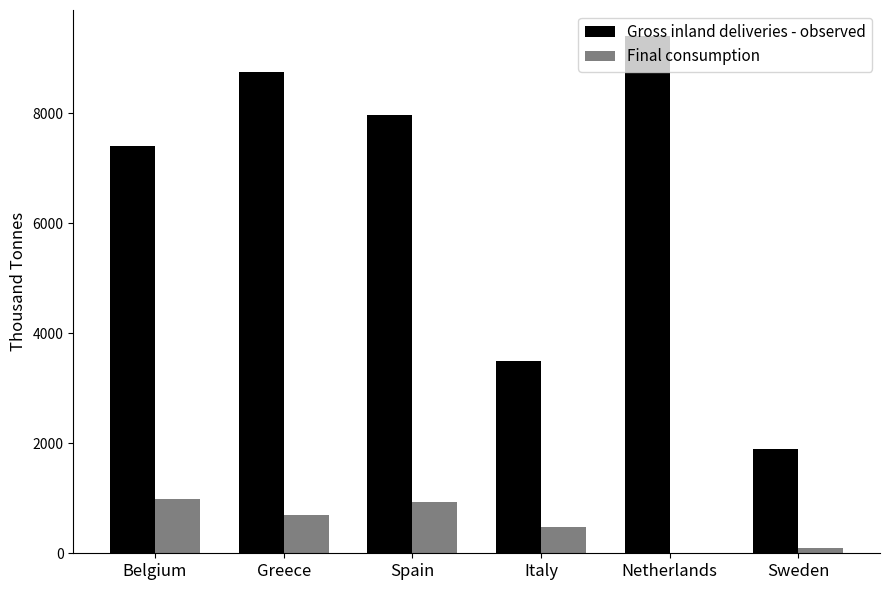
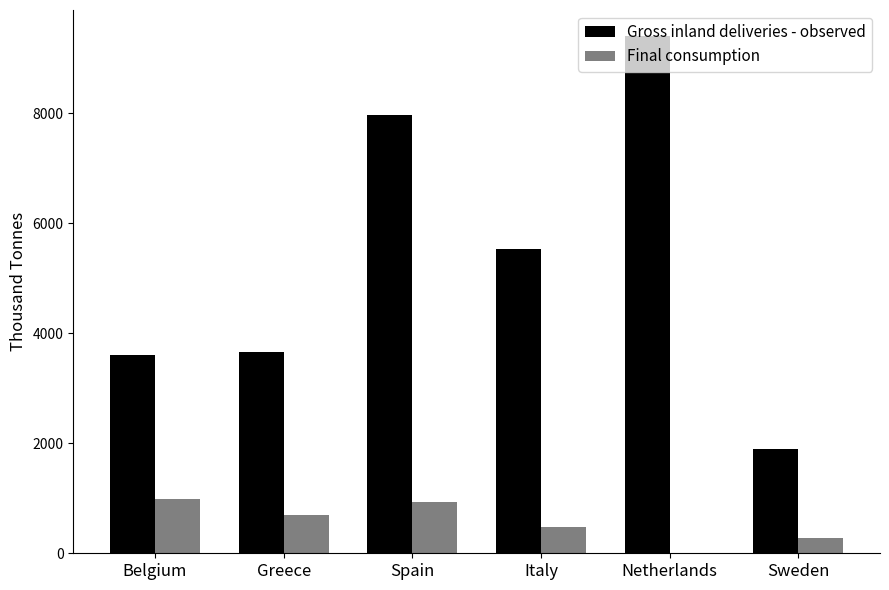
  {
    "Gross inland deliveries - observed": {
-     "Belgium": 7400,
-     "Greece": 8700,
+     "Belgium": 3600,
+     "Greece": 3700,
      "Spain": 8000,
-     "Italy": 3500,
+     "Italy": 5500,
      "Sweden": 1900
    },
    "Final consumption": {
      "Belgium": 1000,
      "Greece": 700,
      "Spain": 900,
      "Italy": 500,
-     "Sweden": 100
+     "Sweden": 300
    }
  }
